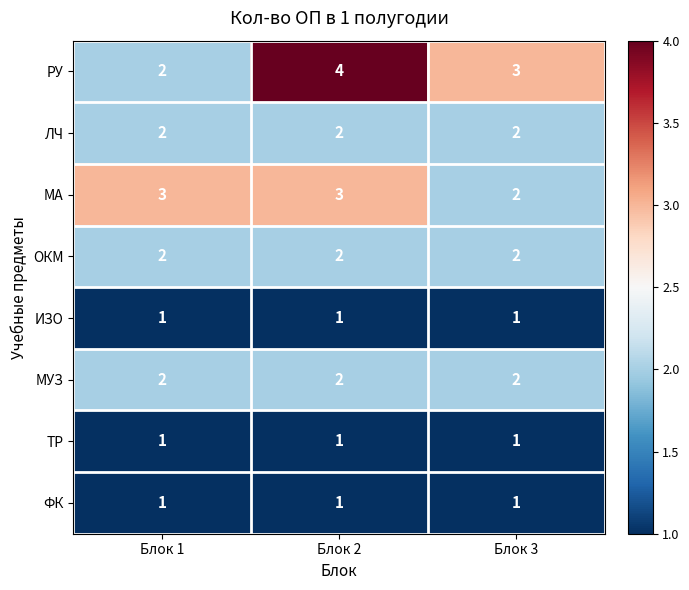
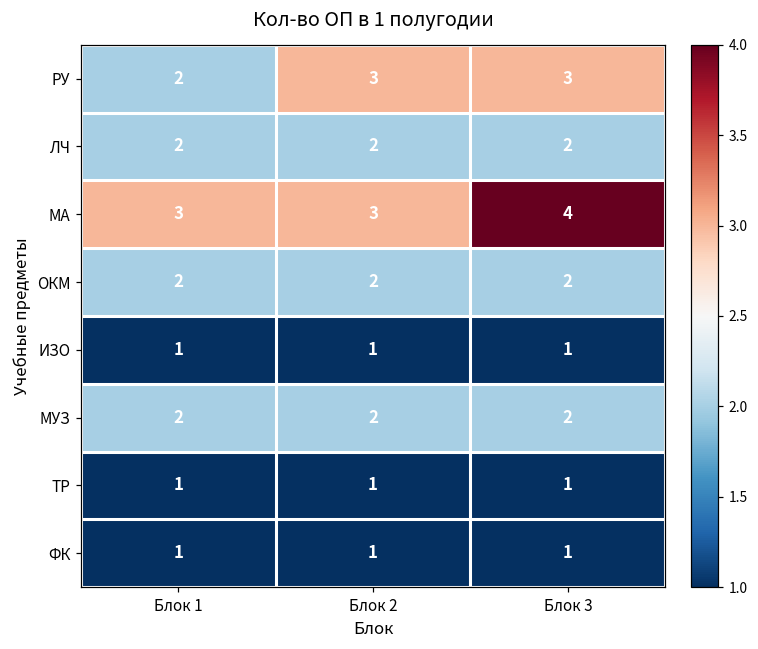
  {
    "РУ": {
      "Блок 1": 2,
-     "Блок 2": 4,
+     "Блок 2": 3,
      "Блок 3": 3
    },
    "ЛЧ": {
      "Блок 1": 2,
      "Блок 2": 2,
      "Блок 3": 2
    },
    "МА": {
      "Блок 1": 3,
      "Блок 2": 3,
-     "Блок 3": 2
+     "Блок 3": 4
    },
    "ОКМ": {
      "Блок 1": 2,
      "Блок 2": 2,
      "Блок 3": 2
    },
    "ИЗО": {
      "Блок 1": 1,
      "Блок 2": 1,
      "Блок 3": 1
    },
    "МУЗ": {
      "Блок 1": 2,
      "Блок 2": 2,
      "Блок 3": 2
    },
    "ТР": {
      "Блок 1": 1,
      "Блок 2": 1,
      "Блок 3": 1
    },
    "ФК": {
      "Блок 1": 1,
      "Блок 2": 1,
      "Блок 3": 1
    }
  }
